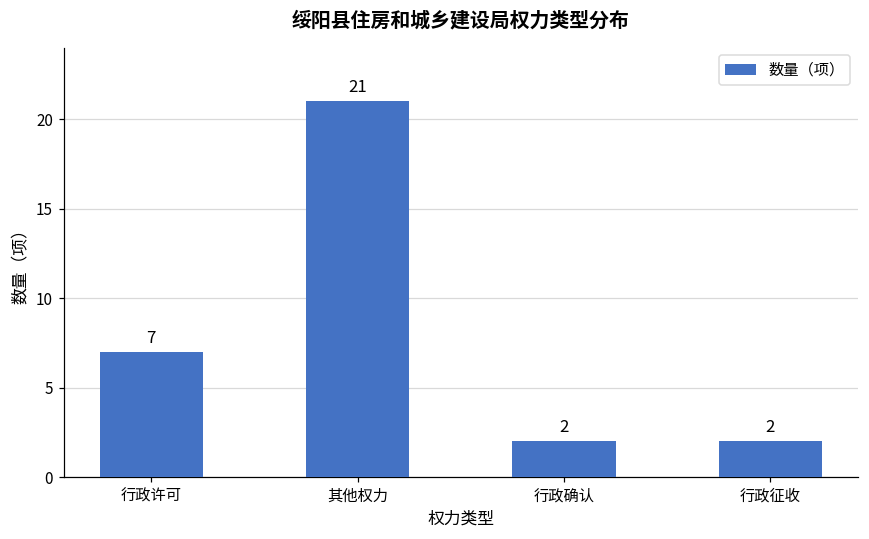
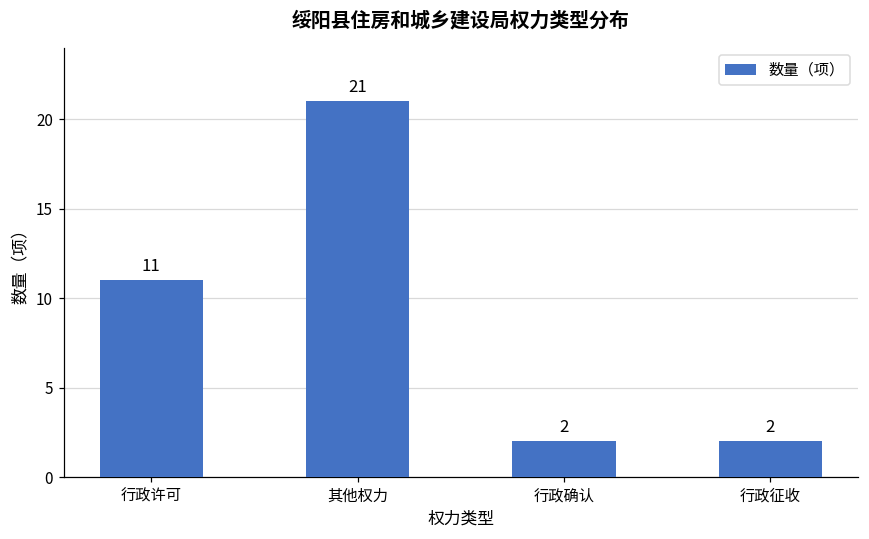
  {
-   "行政许可": 7,
+   "行政许可": 11,
    "其他权力": 21,
    "行政确认": 2,
    "行政征收": 2
  }
